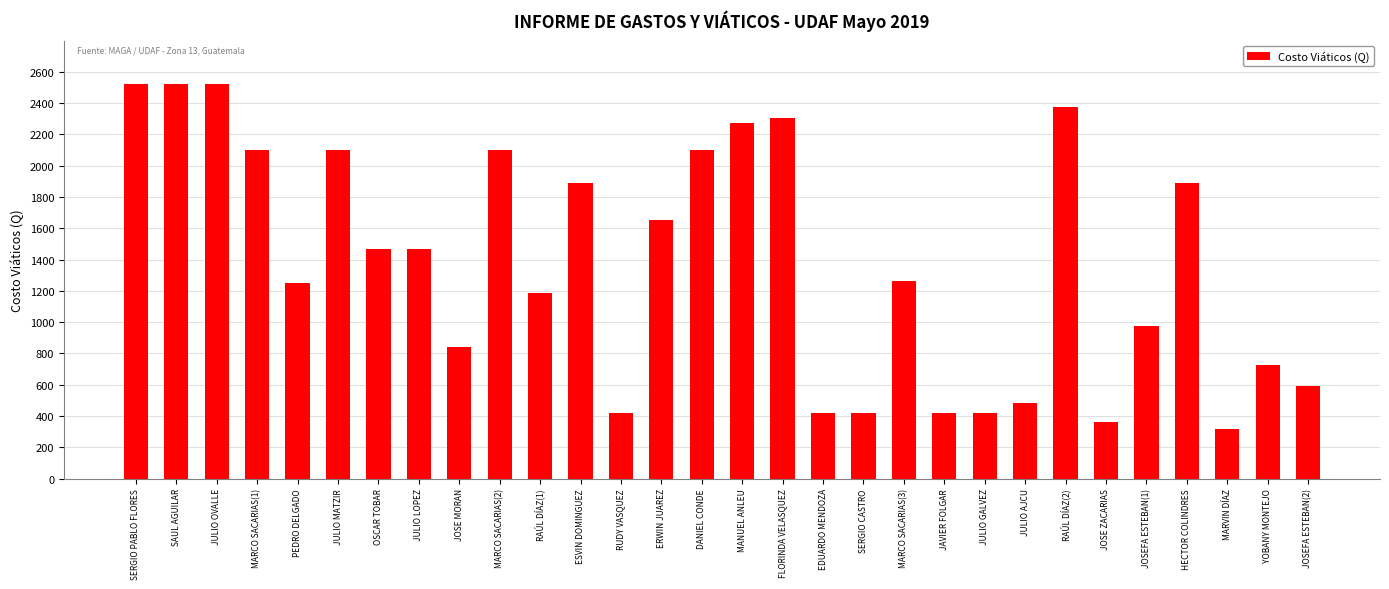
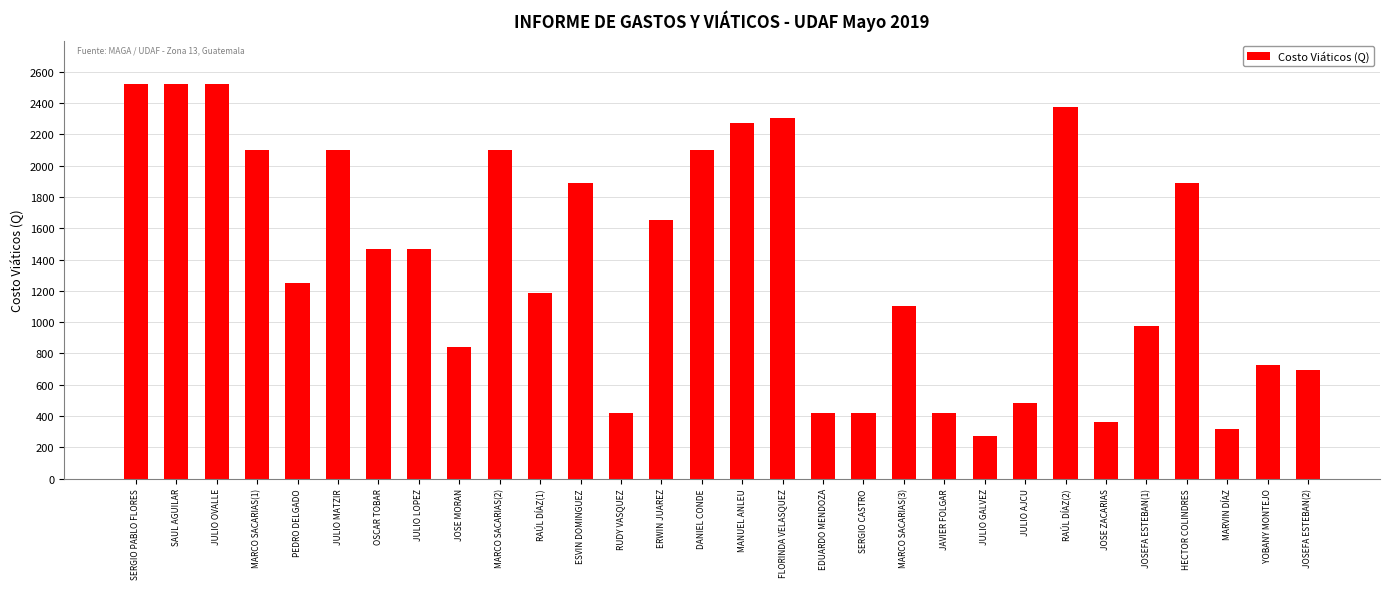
  {
    "SERGIO PABLO FLORES": 2520,
    "SAUL AGUILAR": 2520,
    "JULIO OVALLE": 2520,
    "MARCO SACARIAS(1)": 2100,
    "PEDRO DELGADO": 1250,
    "JULIO MATZIR": 2100,
    "OSCAR TOBAR": 1470,
    "JULIO LOPEZ": 1470,
    "JOSE MORAN": 840,
    "MARCO SACARIAS(2)": 2100,
    "RAÚL DÍAZ(1)": 1190,
    "ESVIN DOMINGUEZ": 1890,
    "RUDY VASQUEZ": 420,
    "ERWIN JUAREZ": 1650,
    "DANIEL CONDE": 2100,
    "MANUEL ANLEU": 2270,
    "FLORINDA VELASQUEZ": 2300,
    "EDUARDO MENDOZA": 420,
    "SERGIO CASTRO": 420,
-   "MARCO SACARIAS(3)": 1260,
+   "MARCO SACARIAS(3)": 1100,
    "JAVIER FOLGAR": 420,
-   "JULIO GALVEZ": 420,
+   "JULIO GALVEZ": 280,
    "JULIO AJCU": 480,
    "RAÚL DÍAZ(2)": 2380,
    "JOSE ZACARIAS": 360,
    "JOSEFA ESTEBAN(1)": 980,
    "HECTOR COLINDRES": 1890,
    "MARVIN DÍAZ": 320,
    "YOBANY MONTEJO": 730,
-   "JOSEFA ESTEBAN(2)": 590
+   "JOSEFA ESTEBAN(2)": 690
  }
